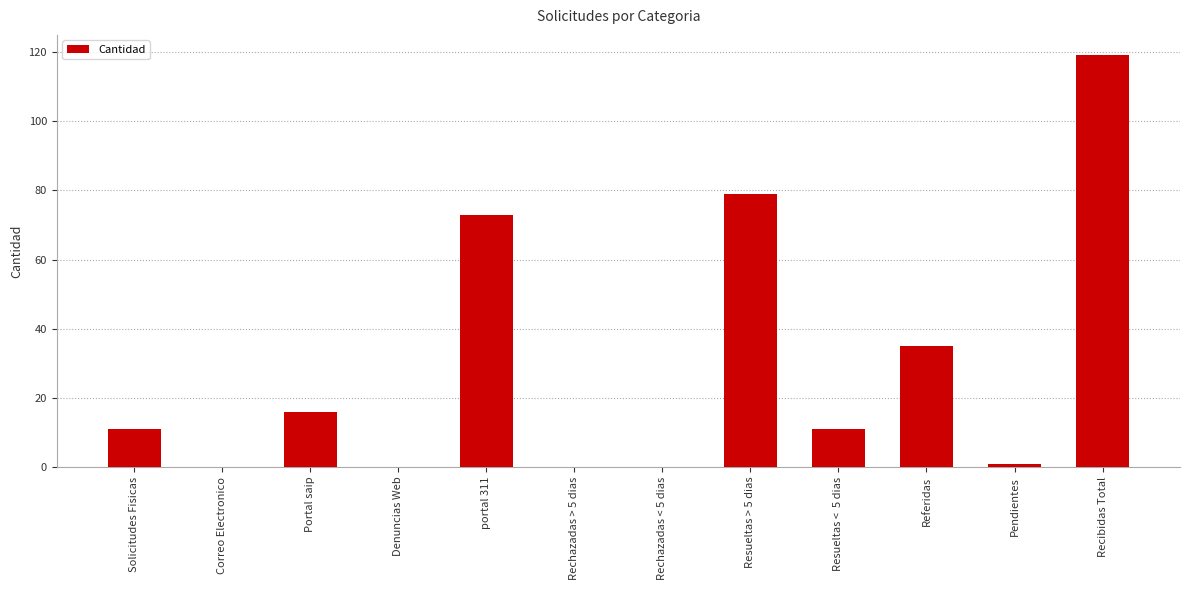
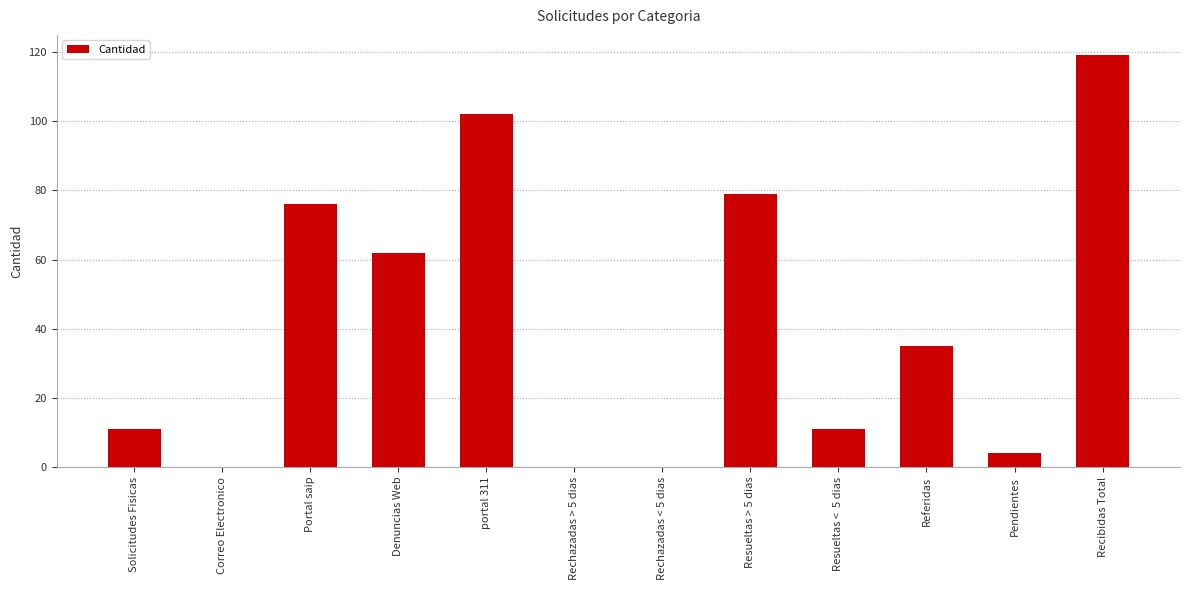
  {
    "Solicitudes Fisicas": 11,
    "Correo Electronico": 0,
-   "Portal saip": 16,
-   "Denuncias Web": 0,
-   "portal 311": 73,
+   "Portal saip": 76,
+   "Denuncias Web": 62,
+   "portal 311": 102,
    "Rechazadas > 5 dias": 0,
    "Rechazadas < 5 dias": 0,
    "Resueltas > 5 dias": 79,
    "Resueltas < 5 dias": 11,
    "Referidas": 35,
-   "Pendientes": 1,
+   "Pendientes": 4,
    "Recibidas Total": 119
  }
